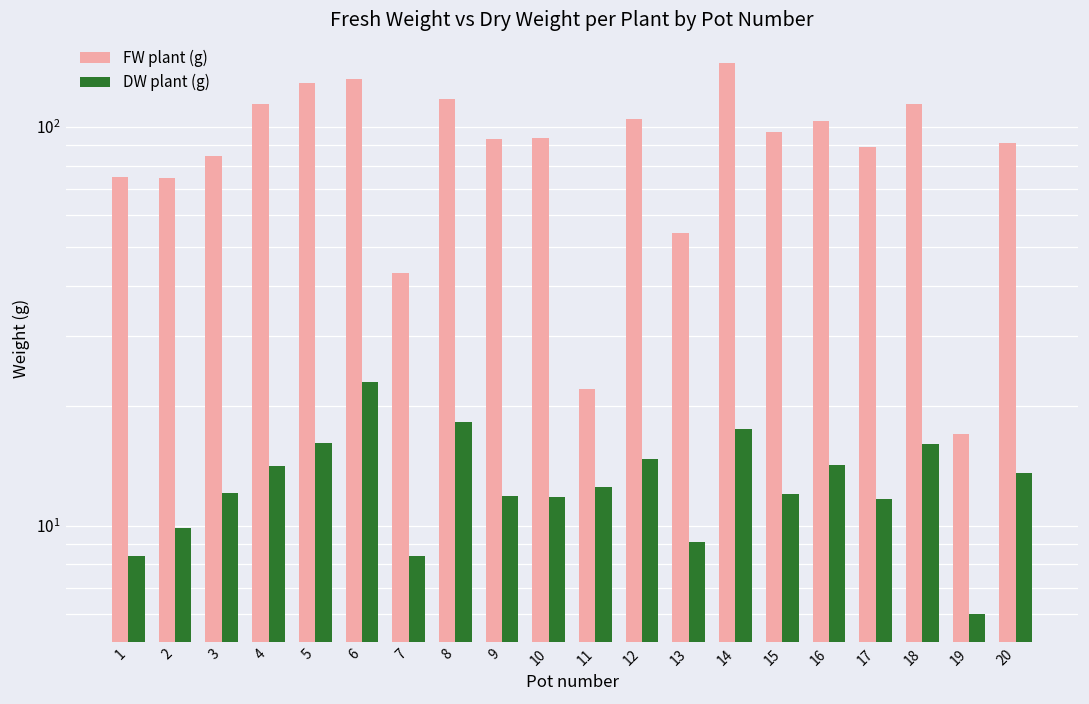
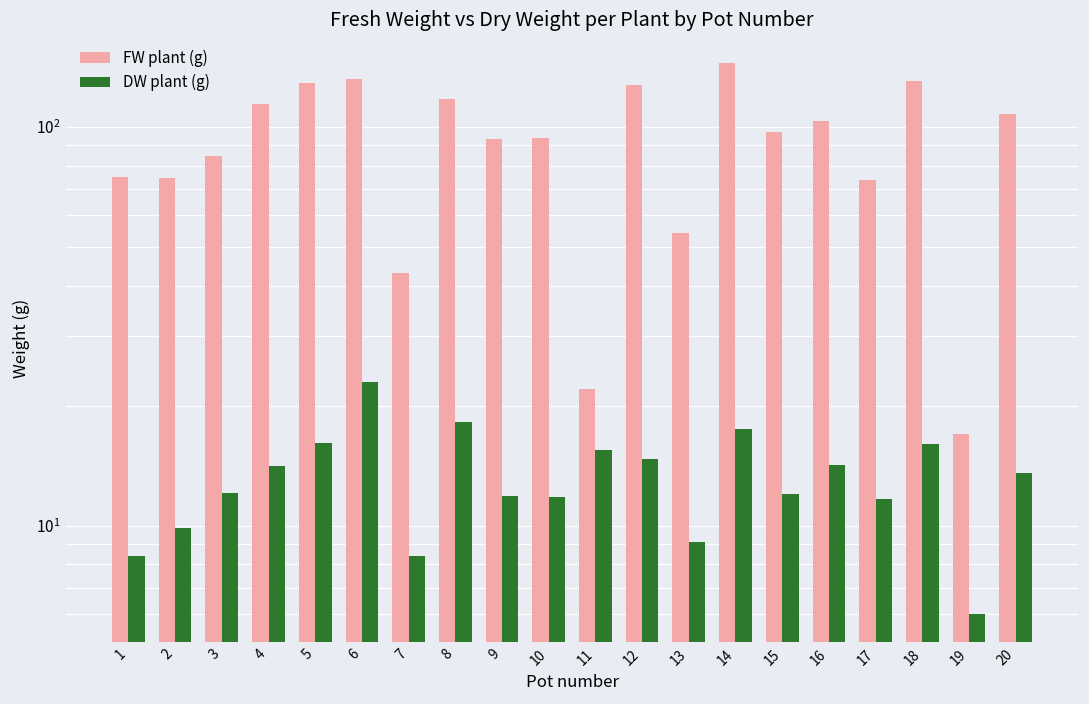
  {
    "FW plant (g)": {
      "1": 75,
      "2": 75,
      "3": 85,
      "4": 114,
      "5": 129,
      "6": 132,
      "7": 43,
      "8": 118,
      "9": 93,
      "10": 94,
      "11": 22,
-     "12": 105,
+     "12": 127,
      "13": 54,
      "14": 145,
      "15": 97,
      "16": 104,
-     "17": 89,
-     "18": 115,
+     "17": 74,
+     "18": 130,
      "19": 17,
-     "20": 91
+     "20": 108
    },
    "DW plant (g)": {
      "1": 8.4,
      "2": 9.9,
      "3": 12.1,
      "4": 14.1,
      "5": 16,
      "6": 23,
      "7": 8.4,
      "8": 18,
      "9": 11.9,
      "10": 11.8,
-     "11": 12.5,
+     "11": 15.5,
      "12": 14.7,
      "13": 9.1,
      "14": 18,
      "15": 12.0,
      "16": 14.2,
      "17": 11.7,
      "18": 16,
      "19": 6.0,
      "20": 13.6
    }
  }
